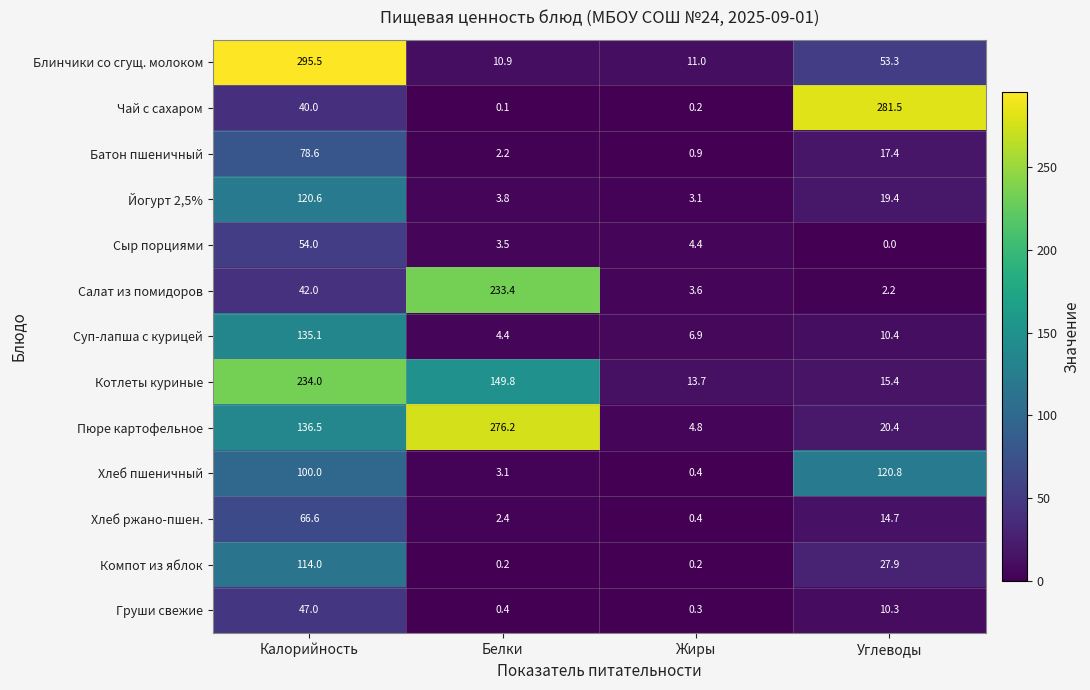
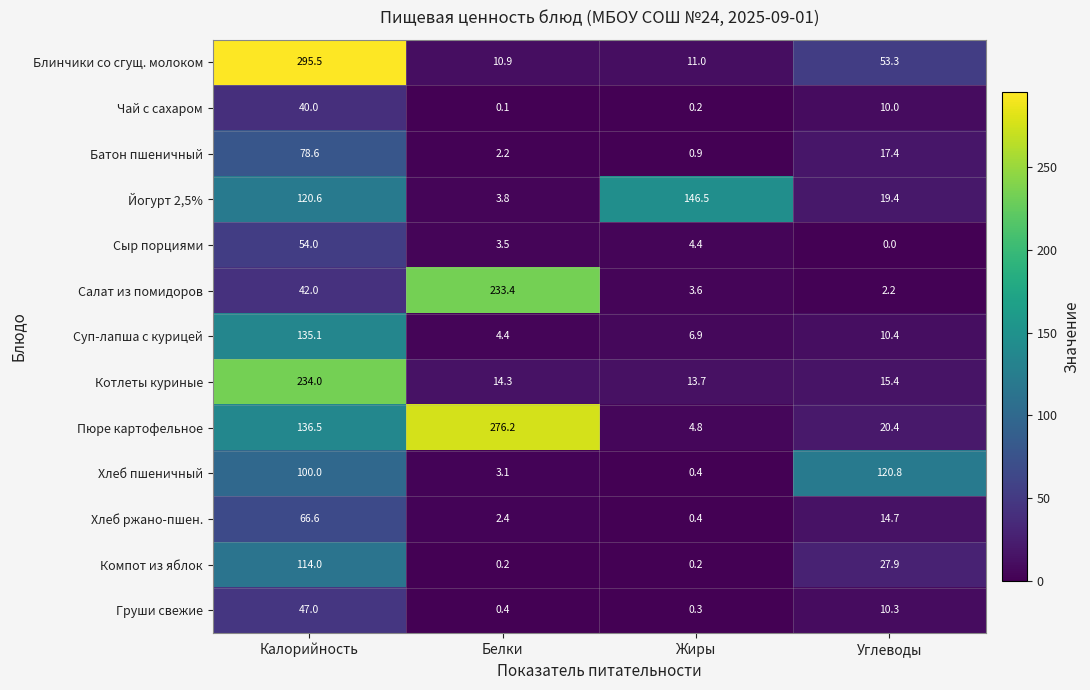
  {
    "Блинчики со сгущ. молоком": {
      "Калорийность": 295.5,
      "Белки": 10.9,
      "Жиры": 11.0,
      "Углеводы": 53.3
    },
    "Чай с сахаром": {
      "Калорийность": 40.0,
      "Белки": 0.1,
      "Жиры": 0.2,
-     "Углеводы": 281.5
+     "Углеводы": 10.0
    },
    "Батон пшеничный": {
      "Калорийность": 78.6,
      "Белки": 2.2,
      "Жиры": 0.9,
      "Углеводы": 17.4
    },
    "Йогурт 2,5%": {
      "Калорийность": 120.6,
      "Белки": 3.8,
-     "Жиры": 3.1,
+     "Жиры": 146.5,
      "Углеводы": 19.4
    },
    "Сыр порциями": {
      "Калорийность": 54.0,
      "Белки": 3.5,
      "Жиры": 4.4,
      "Углеводы": 0.0
    },
    "Салат из помидоров": {
      "Калорийность": 42.0,
      "Белки": 233.4,
      "Жиры": 3.6,
      "Углеводы": 2.2
    },
    "Суп-лапша с курицей": {
      "Калорийность": 135.1,
      "Белки": 4.4,
      "Жиры": 6.9,
      "Углеводы": 10.4
    },
    "Котлеты куриные": {
      "Калорийность": 234.0,
-     "Белки": 149.8,
+     "Белки": 14.3,
      "Жиры": 13.7,
      "Углеводы": 15.4
    },
    "Пюре картофельное": {
      "Калорийность": 136.5,
      "Белки": 276.2,
      "Жиры": 4.8,
      "Углеводы": 20.4
    },
    "Хлеб пшеничный": {
      "Калорийность": 100.0,
      "Белки": 3.1,
      "Жиры": 0.4,
      "Углеводы": 120.8
    },
    "Хлеб ржано-пшен.": {
      "Калорийность": 66.6,
      "Белки": 2.4,
      "Жиры": 0.4,
      "Углеводы": 14.7
    },
    "Компот из яблок": {
      "Калорийность": 114.0,
      "Белки": 0.2,
      "Жиры": 0.2,
      "Углеводы": 27.9
    },
    "Груши свежие": {
      "Калорийность": 47.0,
      "Белки": 0.4,
      "Жиры": 0.3,
      "Углеводы": 10.3
    }
  }
